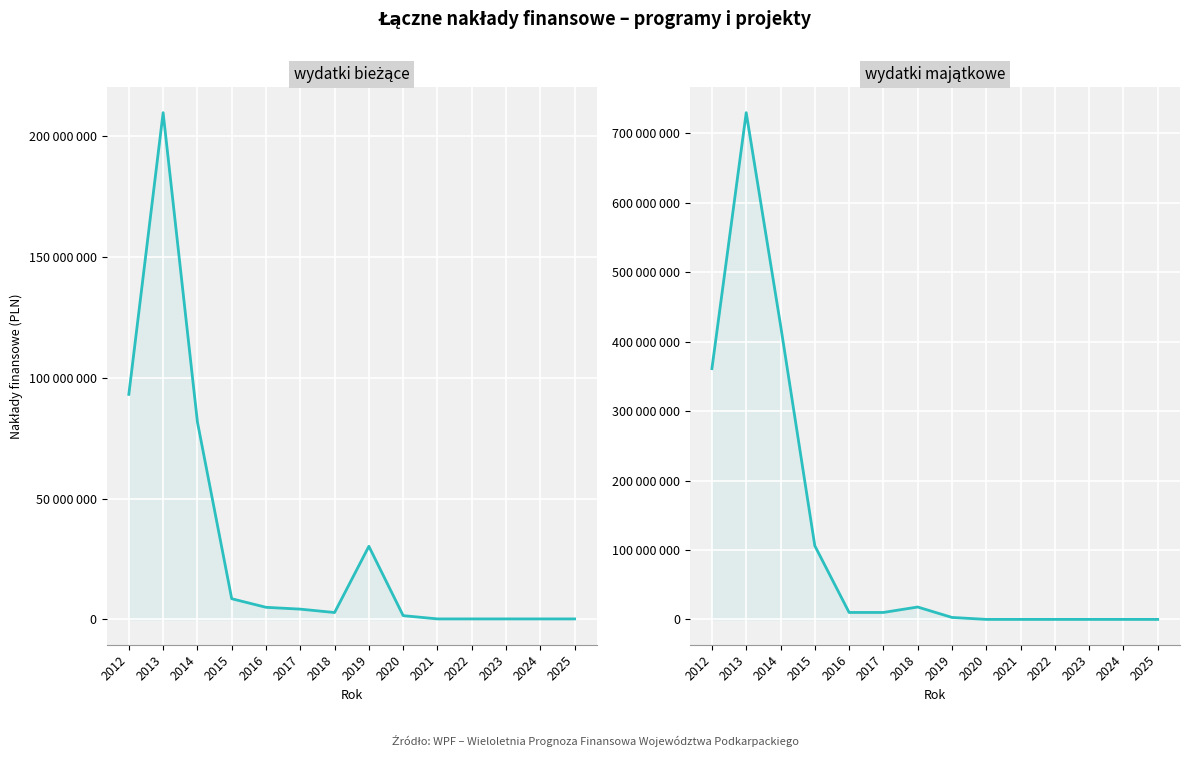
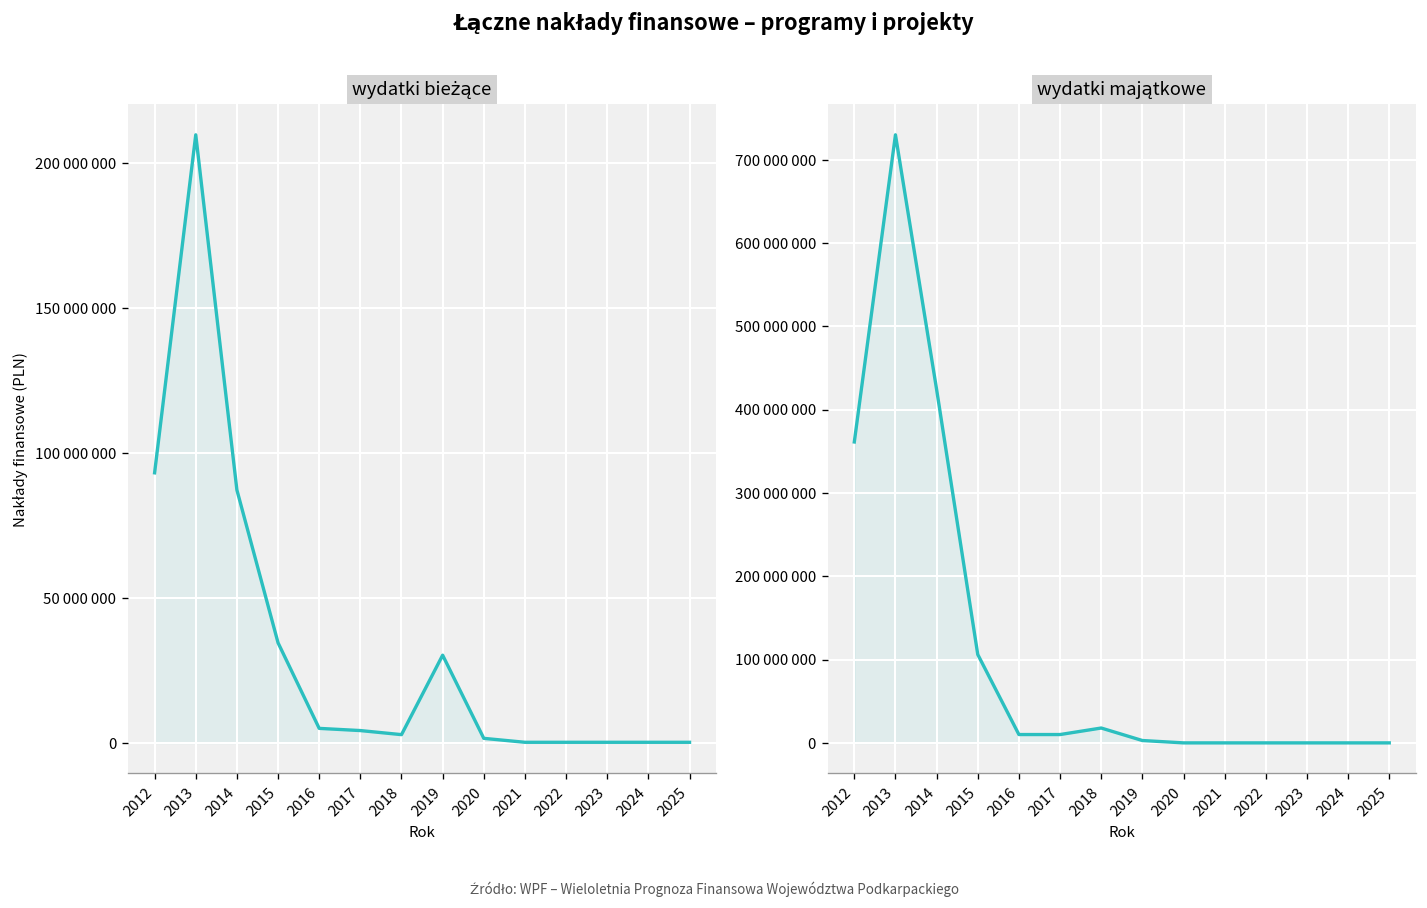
  {
    "wydatki bieżące": {
      "2012": 93000000,
      "2013": 210000000,
-     "2014": 82000000,
-     "2015": 9000000,
+     "2014": 87000000,
+     "2015": 35000000,
      "2016": 5000000,
      "2017": 4000000,
      "2018": 3000000,
      "2019": 30000000,
      "2020": 2000000,
      "2021": 0,
      "2022": 0,
      "2023": 0,
      "2024": 0,
      "2025": 0
    },
    "wydatki majątkowe": {
      "2012": 360000000,
      "2013": 730000000,
      "2014": 420000000,
      "2015": 110000000,
      "2016": 10000000,
      "2017": 10000000,
      "2018": 20000000,
      "2019": 0,
      "2020": 0,
      "2021": 0,
      "2022": 0,
      "2023": 0,
      "2024": 0,
      "2025": 0
    }
  }
